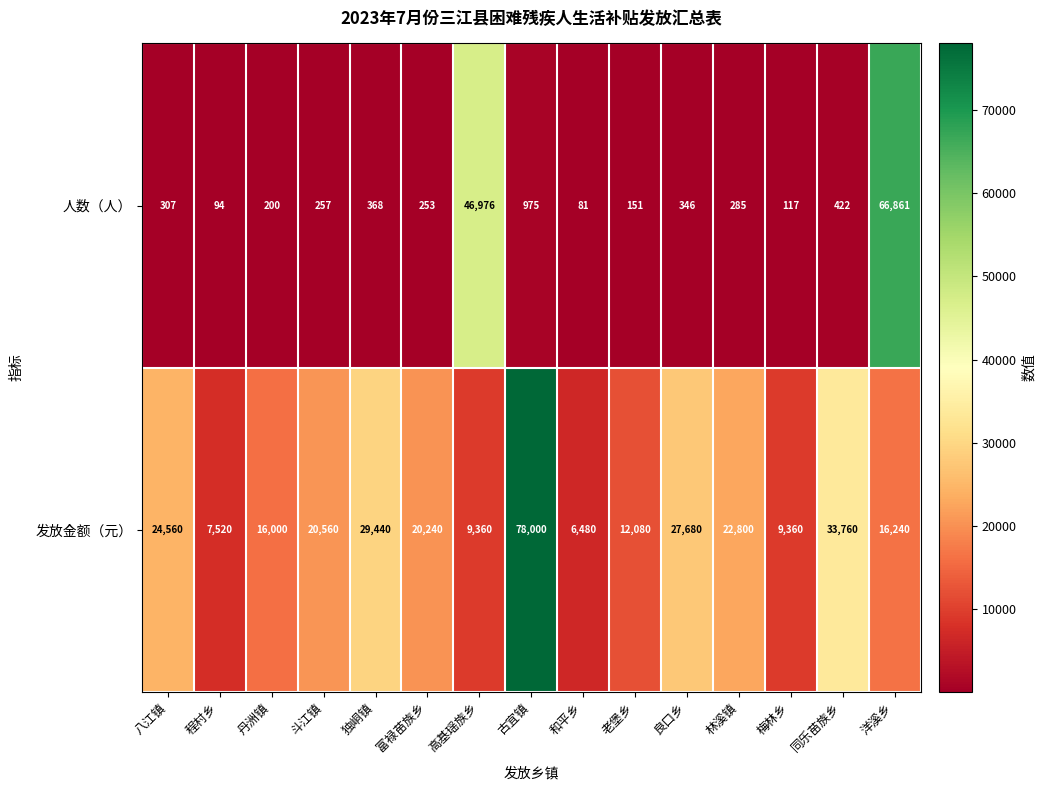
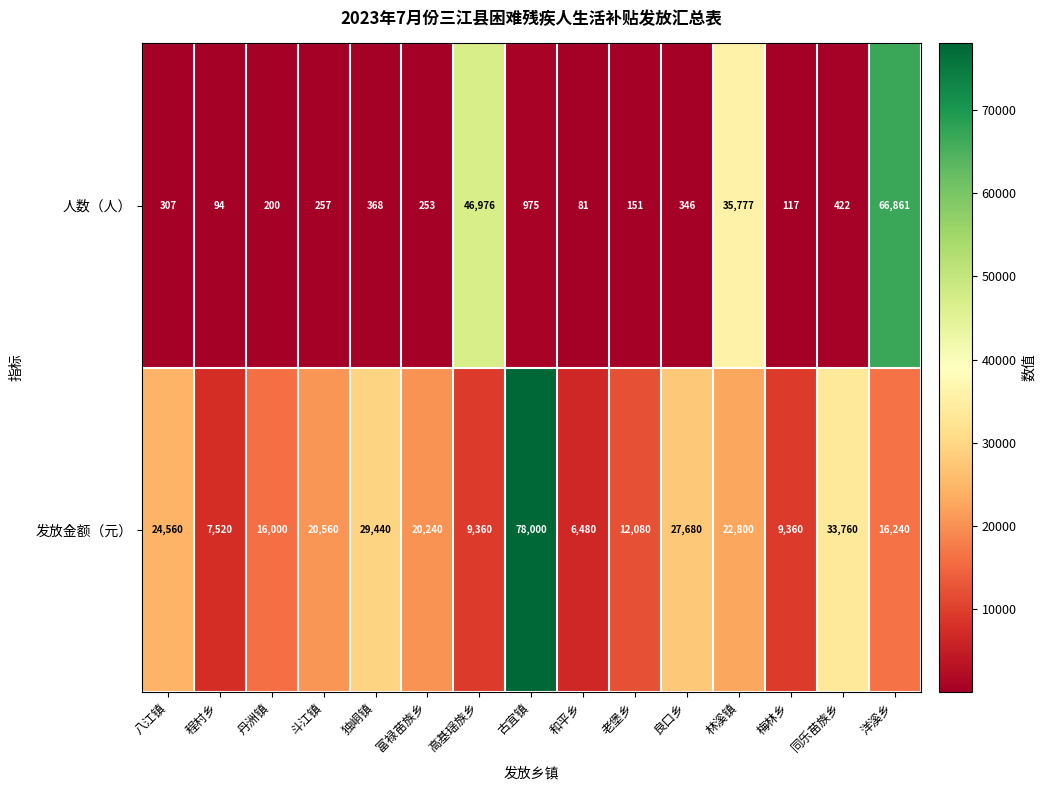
  {
    "人数（人）": {
      "八江镇": "307",
      "程村乡": "94",
      "丹洲镇": "200",
      "斗江镇": "257",
      "独峒镇": "368",
      "富禄苗族乡": "253",
      "高基瑶族乡": "46,976",
      "古宜镇": "975",
      "和平乡": "81",
      "老堡乡": "151",
      "良口乡": "346",
-     "林溪镇": "285",
+     "林溪镇": "35,777",
      "梅林乡": "117",
      "同乐苗族乡": "422",
      "洋溪乡": "66,861"
    },
    "发放金额（元）": {
      "八江镇": "24,560",
      "程村乡": "7,520",
      "丹洲镇": "16,000",
      "斗江镇": "20,560",
      "独峒镇": "29,440",
      "富禄苗族乡": "20,240",
      "高基瑶族乡": "9,360",
      "古宜镇": "78,000",
      "和平乡": "6,480",
      "老堡乡": "12,080",
      "良口乡": "27,680",
      "林溪镇": "22,800",
      "梅林乡": "9,360",
      "同乐苗族乡": "33,760",
      "洋溪乡": "16,240"
    }
  }
